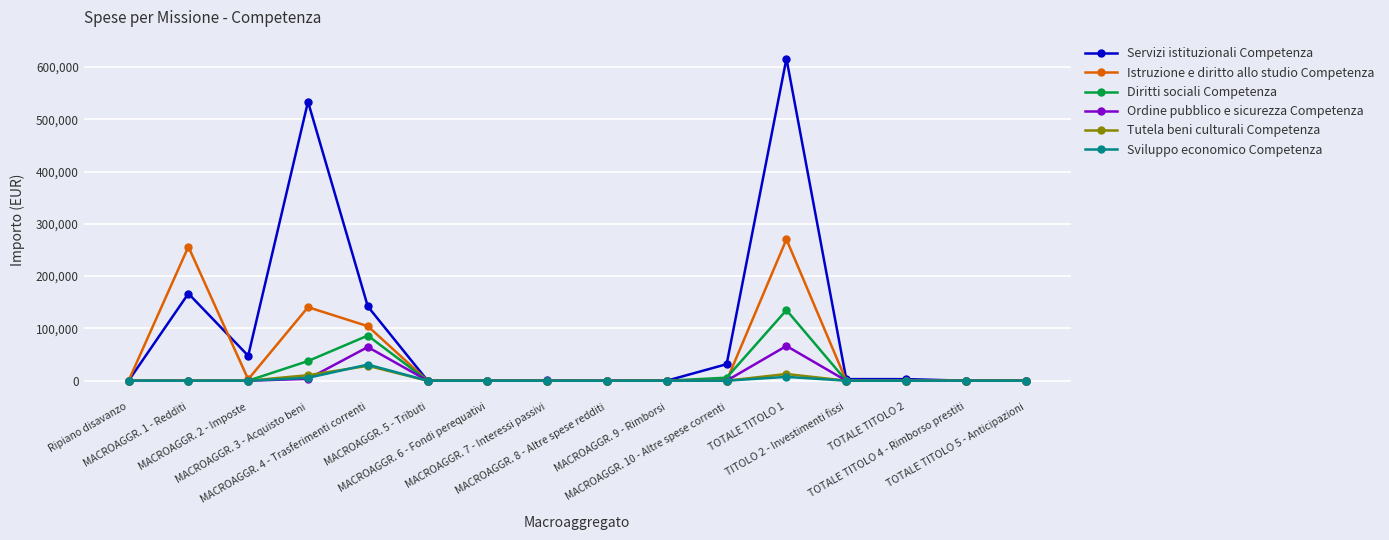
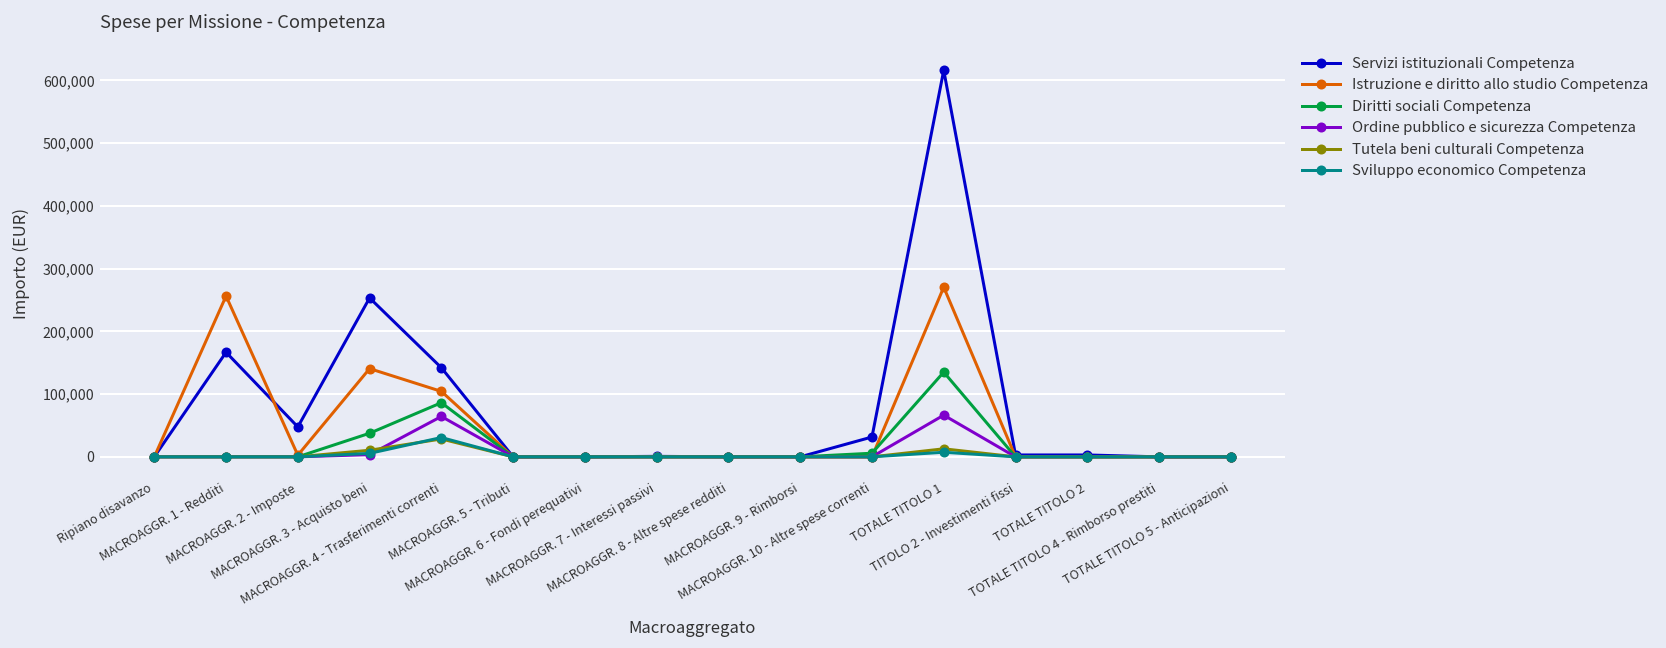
  {
    "Servizi istituzionali Competenza": {
      "MACROAGGR. 1 - Redditi": "170,000",
      "MACROAGGR. 2 - Imposte": "50,000",
-     "MACROAGGR. 3 - Acquisto beni": "530,000",
+     "MACROAGGR. 3 - Acquisto beni": "250,000",
      "MACROAGGR. 4 - Trasferimenti correnti": "140,000",
      "MACROAGGR. 10 - Altre spese correnti": "30,000",
      "TOTALE TITOLO 1": "620,000"
    },
    "Istruzione e diritto allo studio Competenza": {
      "MACROAGGR. 1 - Redditi": "260,000",
      "MACROAGGR. 3 - Acquisto beni": "140,000",
      "MACROAGGR. 4 - Trasferimenti correnti": "100,000",
      "TOTALE TITOLO 1": "270,000"
    },
    "Diritti sociali Competenza": {
      "MACROAGGR. 3 - Acquisto beni": "40,000",
      "MACROAGGR. 4 - Trasferimenti correnti": "90,000",
      "MACROAGGR. 10 - Altre spese correnti": "10,000",
      "TOTALE TITOLO 1": "140,000"
    },
    "Ordine pubblico e sicurezza Competenza": {
      "MACROAGGR. 4 - Trasferimenti correnti": "60,000",
      "TOTALE TITOLO 1": "70,000"
    },
    "Tutela beni culturali Competenza": {
      "MACROAGGR. 3 - Acquisto beni": "10,000",
      "TOTALE TITOLO 1": "10,000"
    },
    "Sviluppo economico Competenza": {
      "TOTALE TITOLO 1": "10,000"
    }
  }
